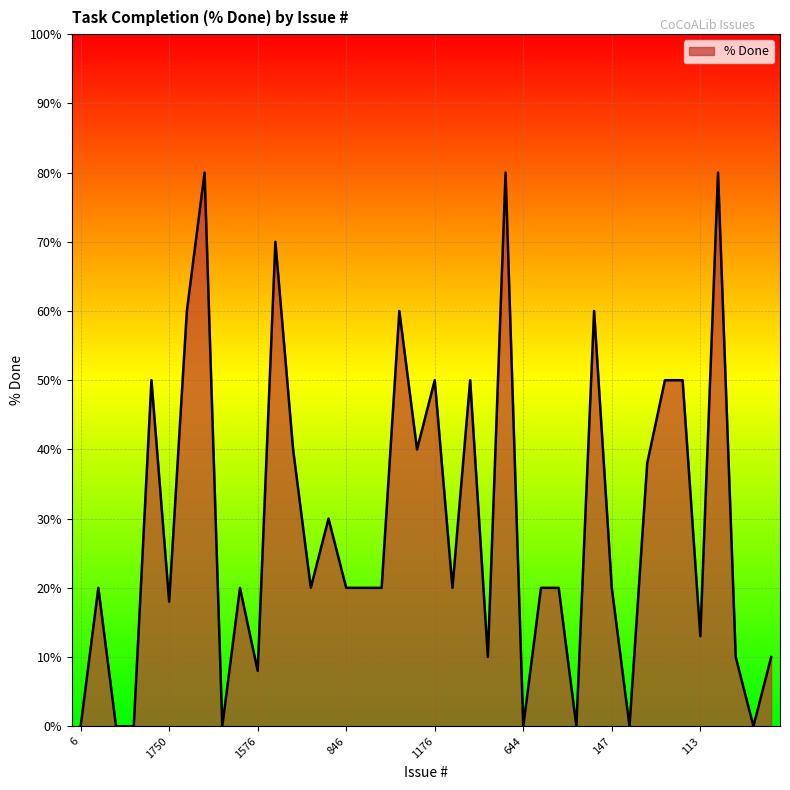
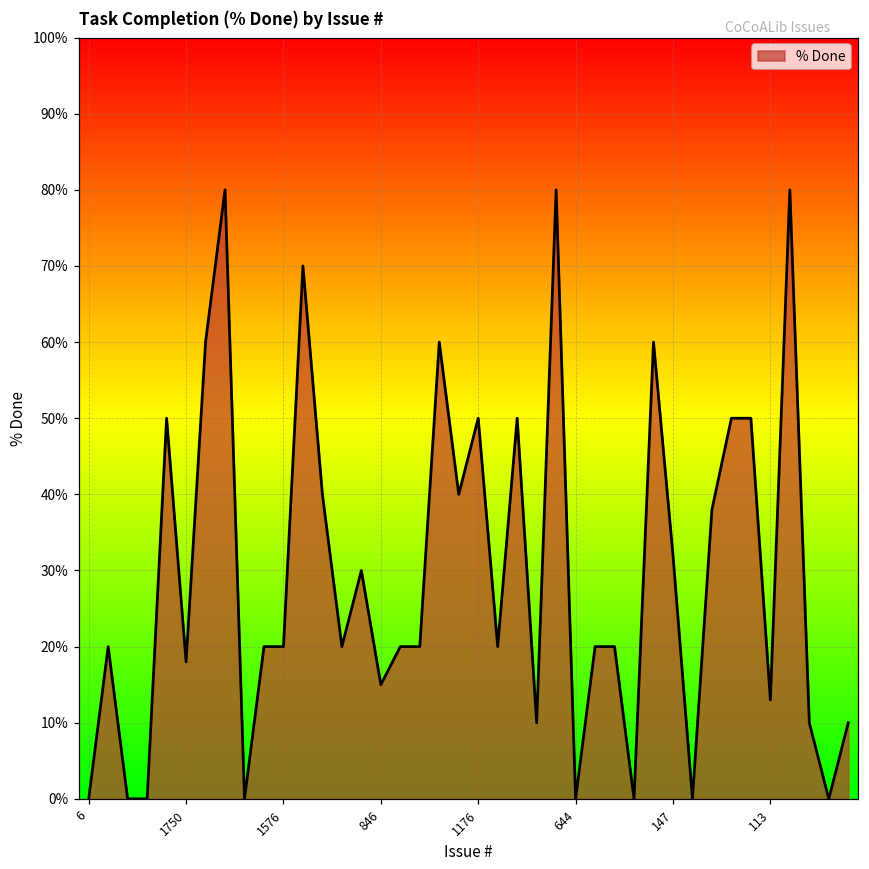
  {
    "6": "0%",
    "1750": "18%",
-   "1576": "8%",
-   "846": "20%",
+   "1576": "20%",
+   "846": "15%",
    "1176": "50%",
    "644": "0%",
-   "147": "20%",
+   "147": "32%",
    "113": "13%"
  }
